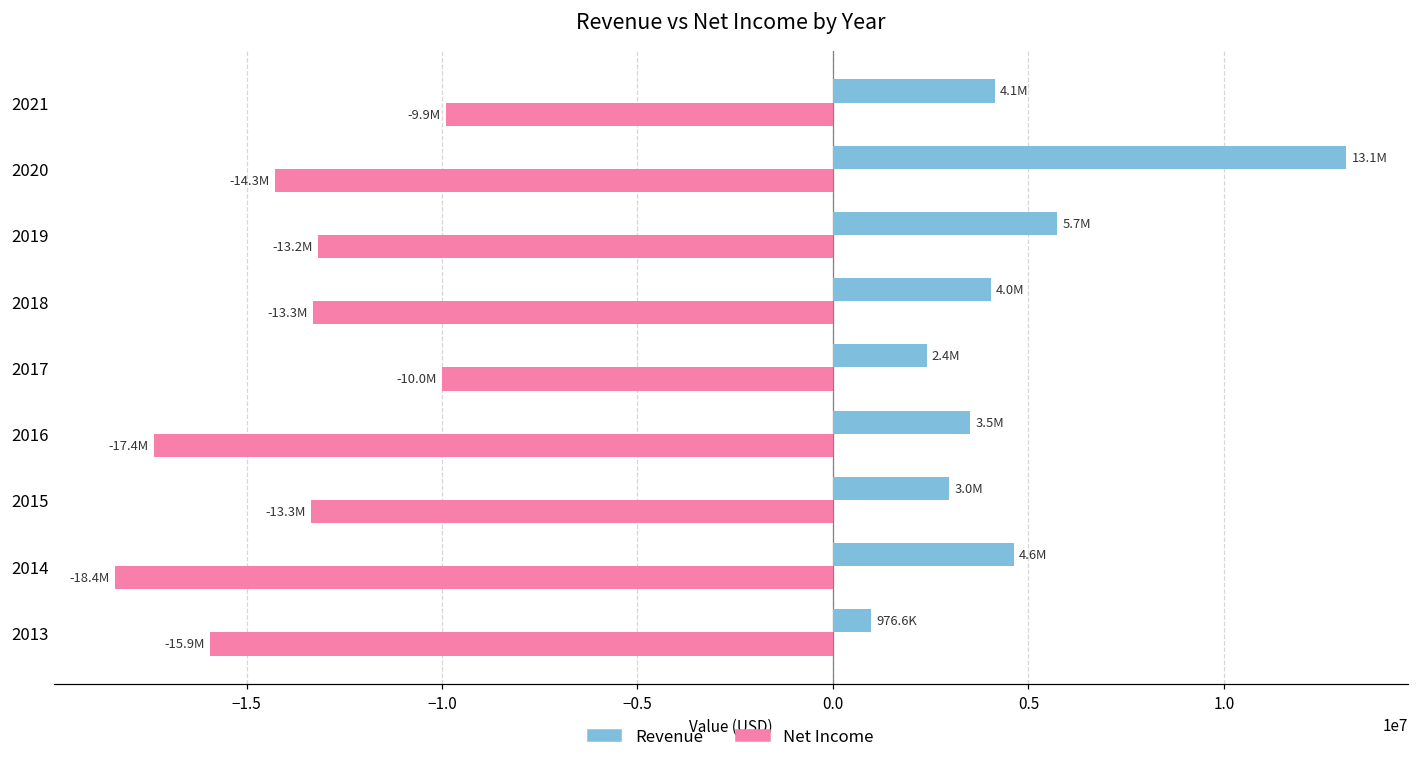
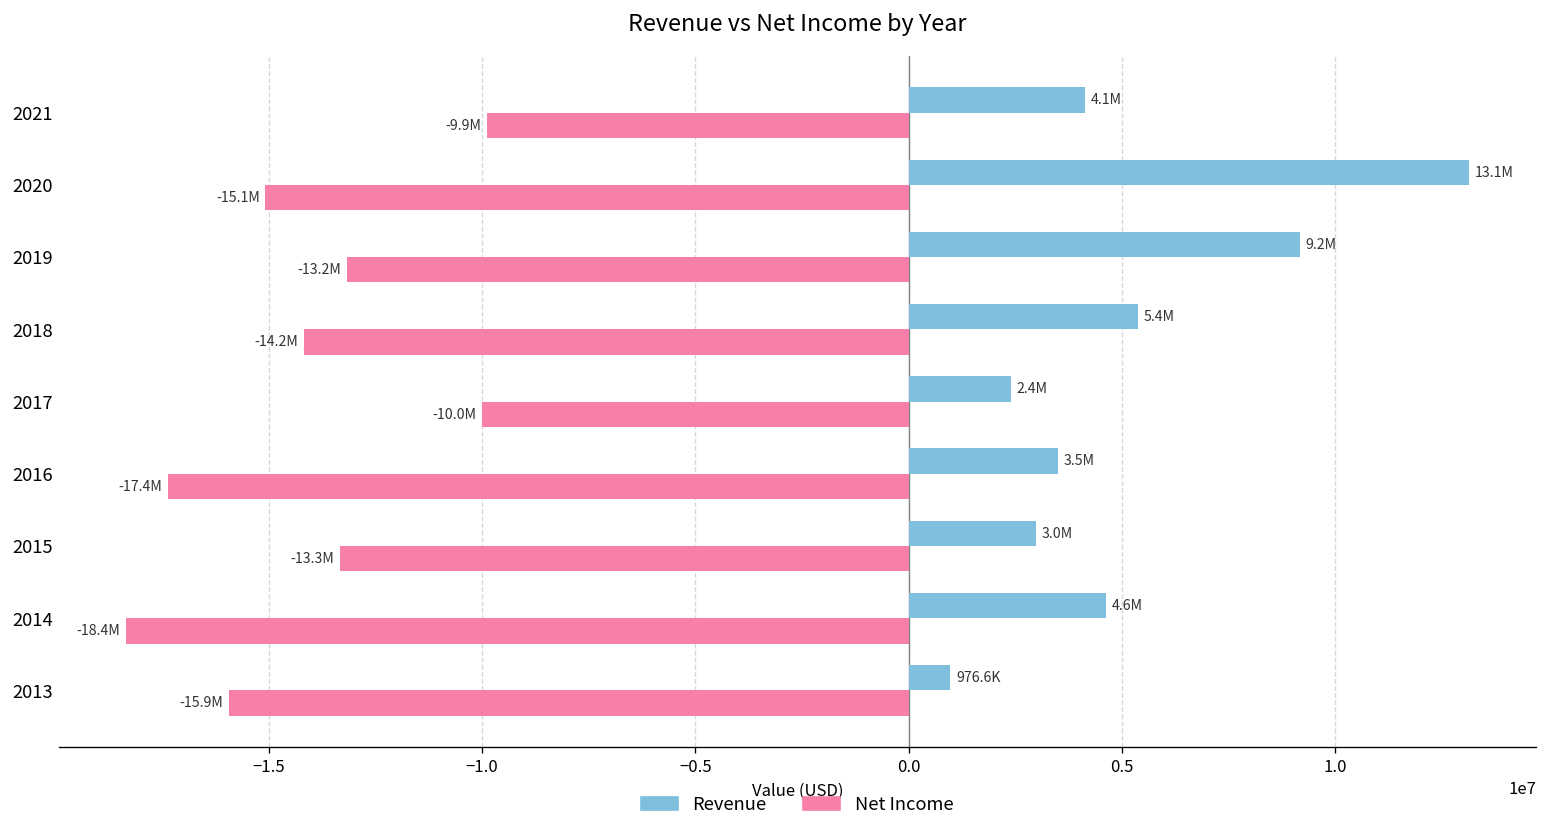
  {
    "Revenue": {
      "2021": "4.1M",
      "2020": "13.1M",
-     "2019": "5.7M",
-     "2018": "4.0M",
+     "2019": "9.2M",
+     "2018": "5.4M",
      "2017": "2.4M",
      "2016": "3.5M",
      "2015": "3.0M",
      "2014": "4.6M",
      "2013": "976.6K"
    },
    "Net Income": {
      "2021": "-9.9M",
-     "2020": "-14.3M",
+     "2020": "-15.1M",
      "2019": "-13.2M",
-     "2018": "-13.3M",
+     "2018": "-14.2M",
      "2017": "-10.0M",
      "2016": "-17.4M",
      "2015": "-13.3M",
      "2014": "-18.4M",
      "2013": "-15.9M"
    }
  }
